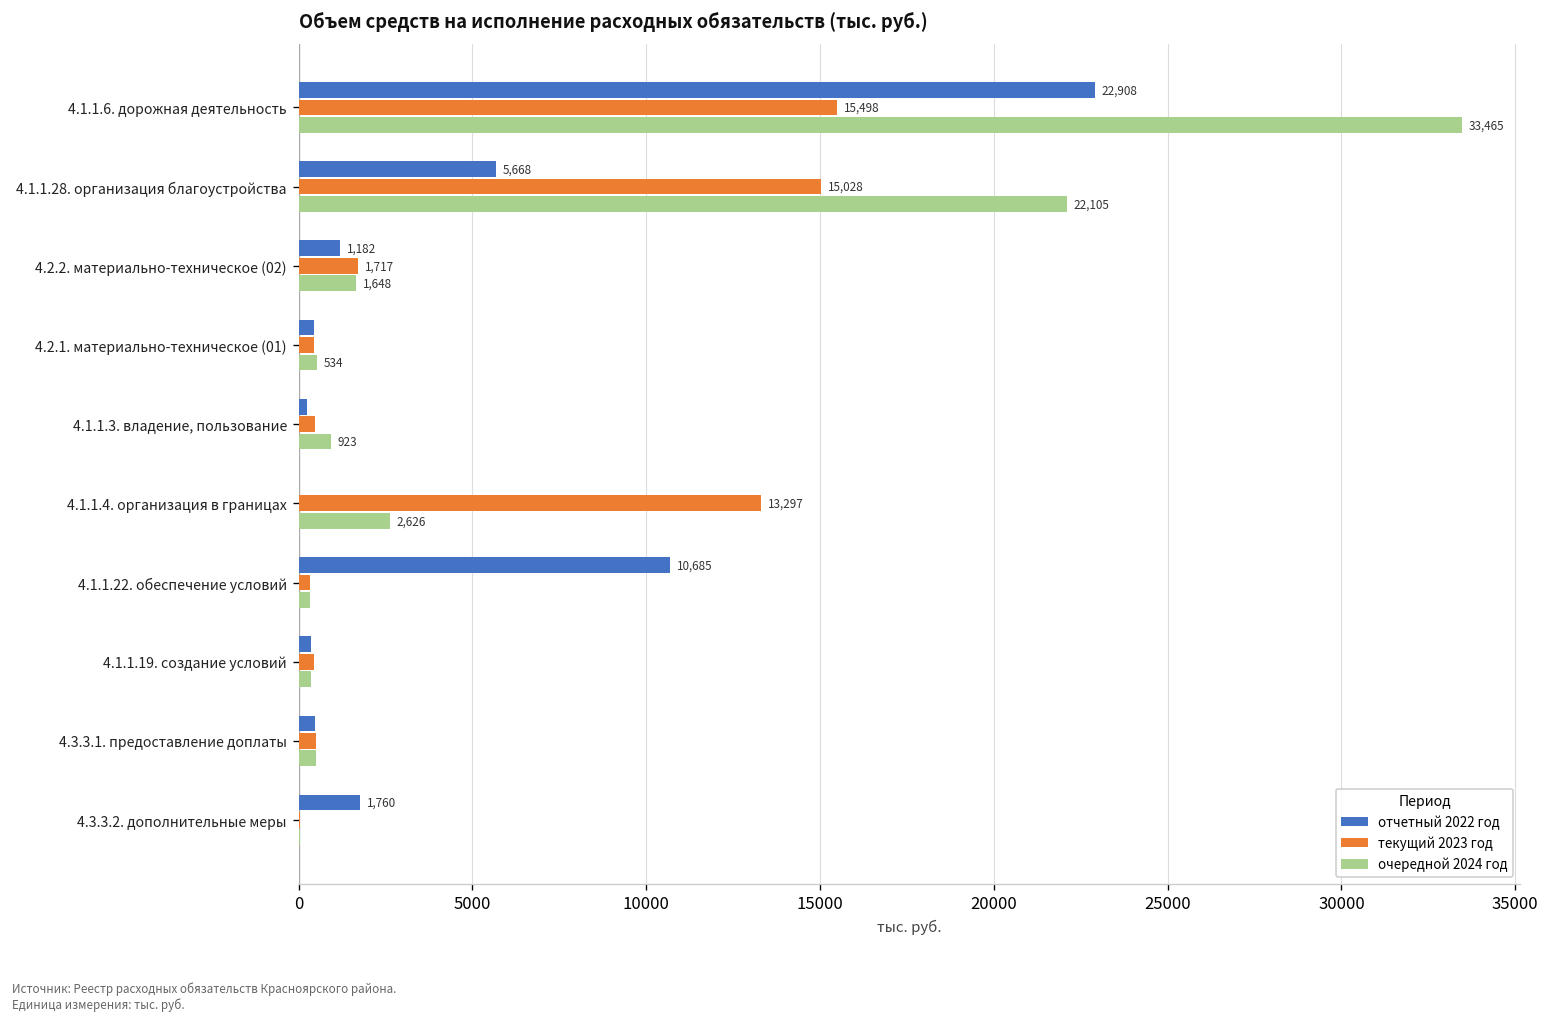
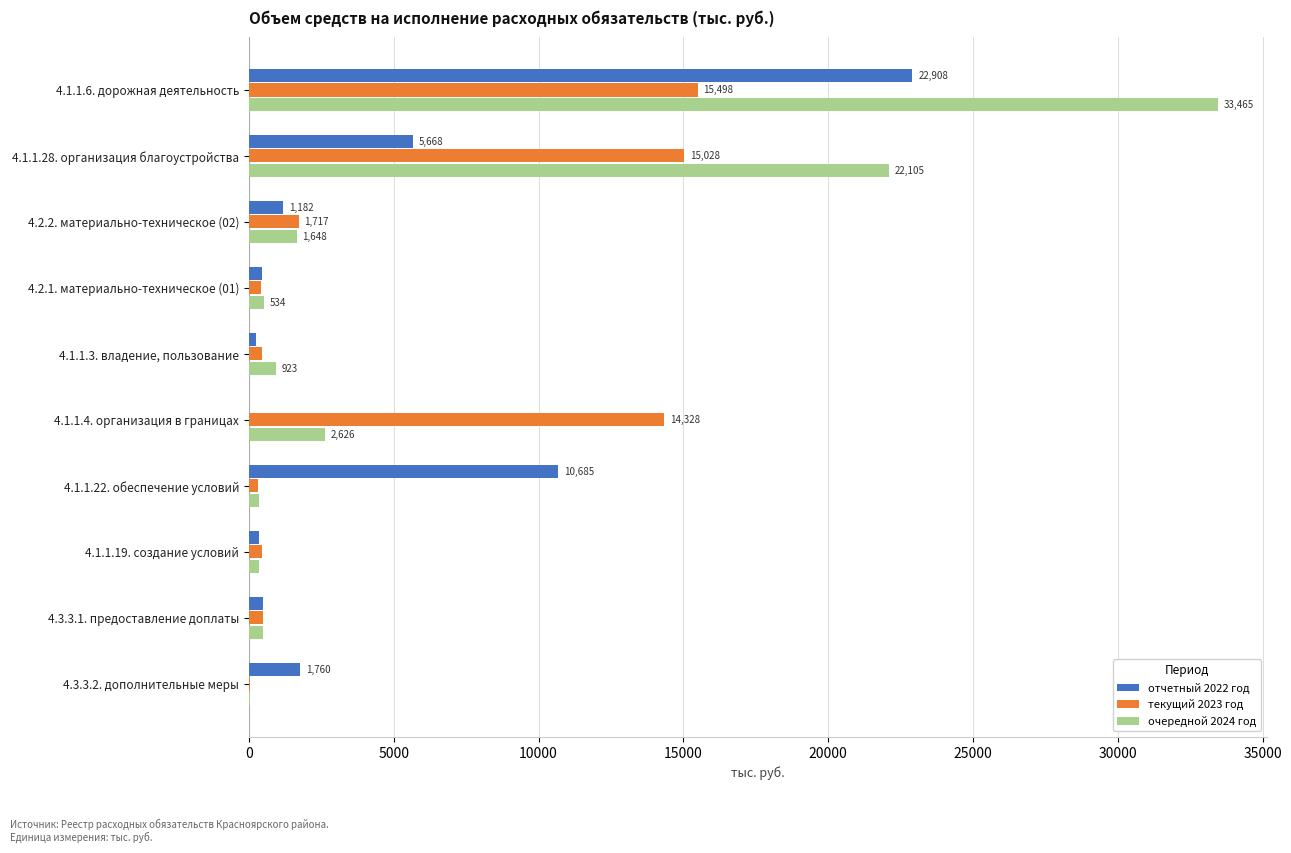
  {
    "отчетный 2022 год": {
      "4.1.1.6. дорожная деятельность": "22,908",
      "4.1.1.28. организация благоустройства": "5,668",
      "4.2.2. материально-техническое (02)": "1,182",
      "4.1.1.22. обеспечение условий": "10,685",
      "4.3.3.2. дополнительные меры": "1,760"
    },
    "текущий 2023 год": {
      "4.1.1.6. дорожная деятельность": "15,498",
      "4.1.1.28. организация благоустройства": "15,028",
      "4.2.2. материально-техническое (02)": "1,717",
-     "4.1.1.4. организация в границах": "13,297"
+     "4.1.1.4. организация в границах": "14,328"
    },
    "очередной 2024 год": {
      "4.1.1.6. дорожная деятельность": "33,465",
      "4.1.1.28. организация благоустройства": "22,105",
      "4.2.2. материально-техническое (02)": "1,648",
      "4.2.1. материально-техническое (01)": "534",
      "4.1.1.3. владение, пользование": "923",
      "4.1.1.4. организация в границах": "2,626"
    }
  }
